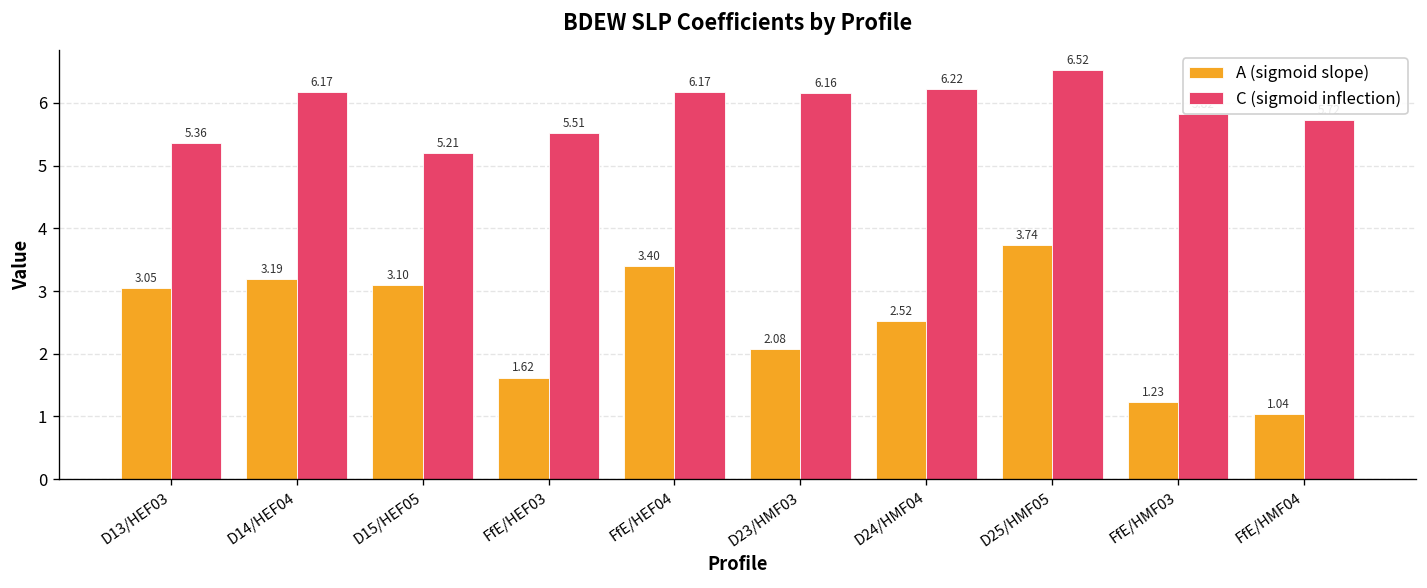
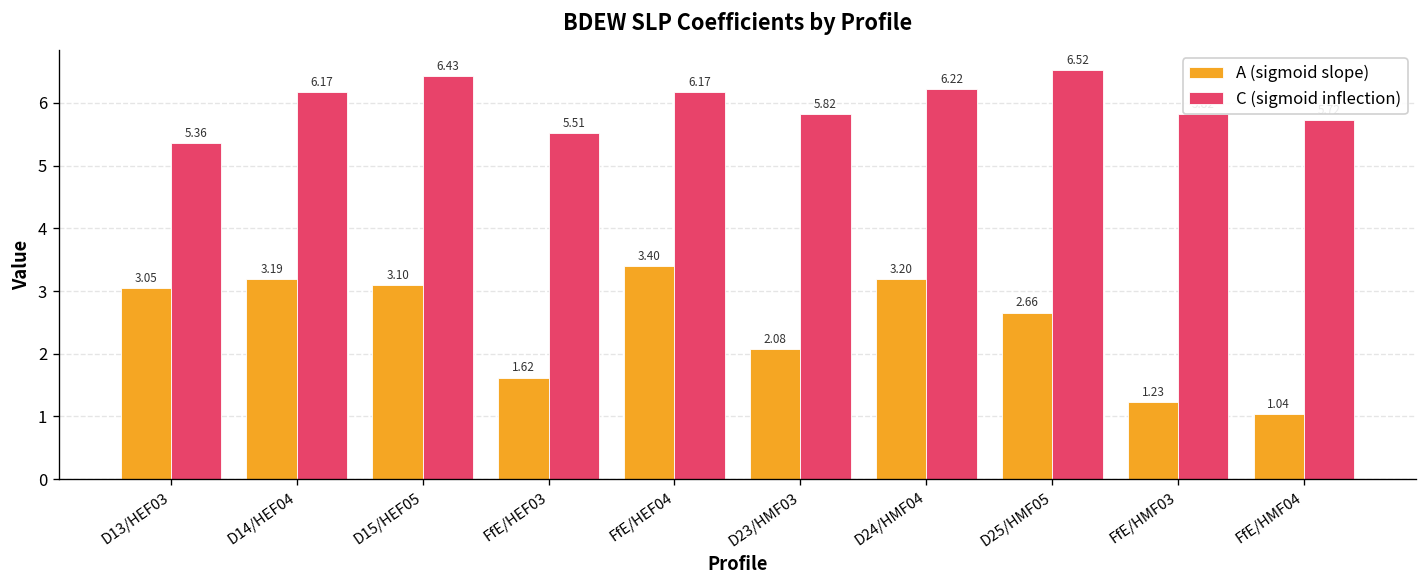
  {
    "A (sigmoid slope)": {
      "D13/HEF03": 3.05,
      "D14/HEF04": 3.19,
      "D15/HEF05": 3.10,
      "FfE/HEF03": 1.62,
      "FfE/HEF04": 3.40,
      "D23/HMF03": 2.08,
-     "D24/HMF04": 2.52,
-     "D25/HMF05": 3.74,
+     "D24/HMF04": 3.20,
+     "D25/HMF05": 2.66,
      "FfE/HMF03": 1.23,
      "FfE/HMF04": 1.04
    },
    "C (sigmoid inflection)": {
      "D13/HEF03": 5.36,
      "D14/HEF04": 6.17,
-     "D15/HEF05": 5.21,
+     "D15/HEF05": 6.43,
      "FfE/HEF03": 5.51,
      "FfE/HEF04": 6.17,
-     "D23/HMF03": 6.16,
+     "D23/HMF03": 5.82,
      "D24/HMF04": 6.22,
      "D25/HMF05": 6.52
    }
  }
